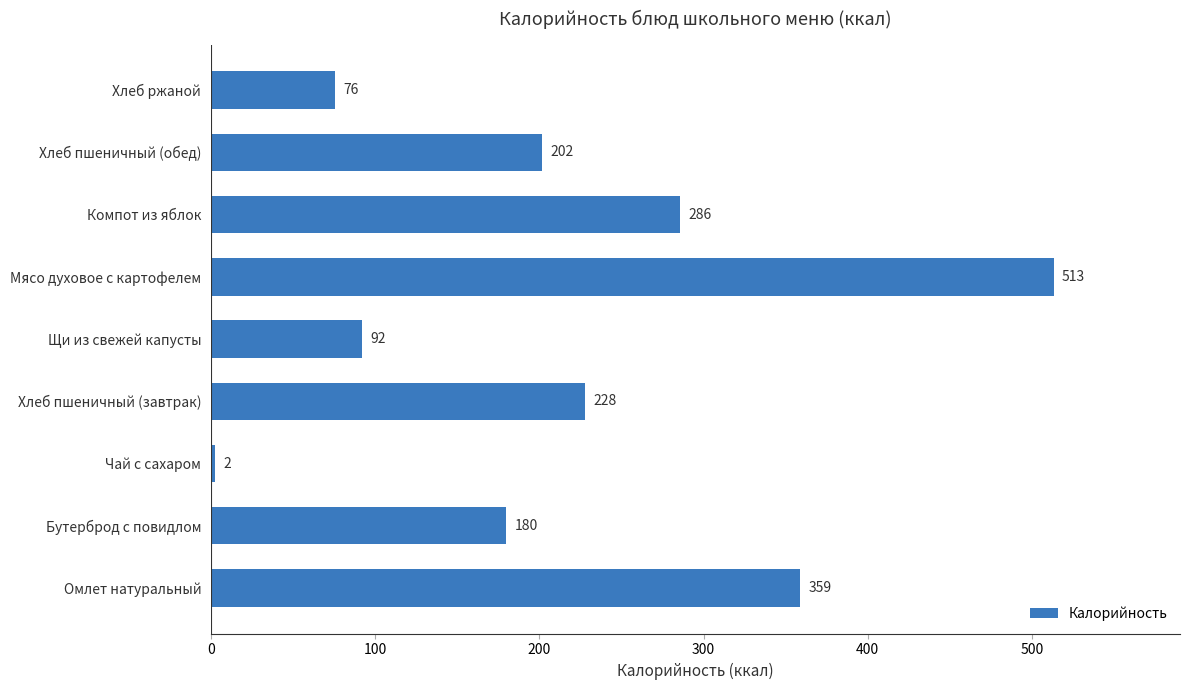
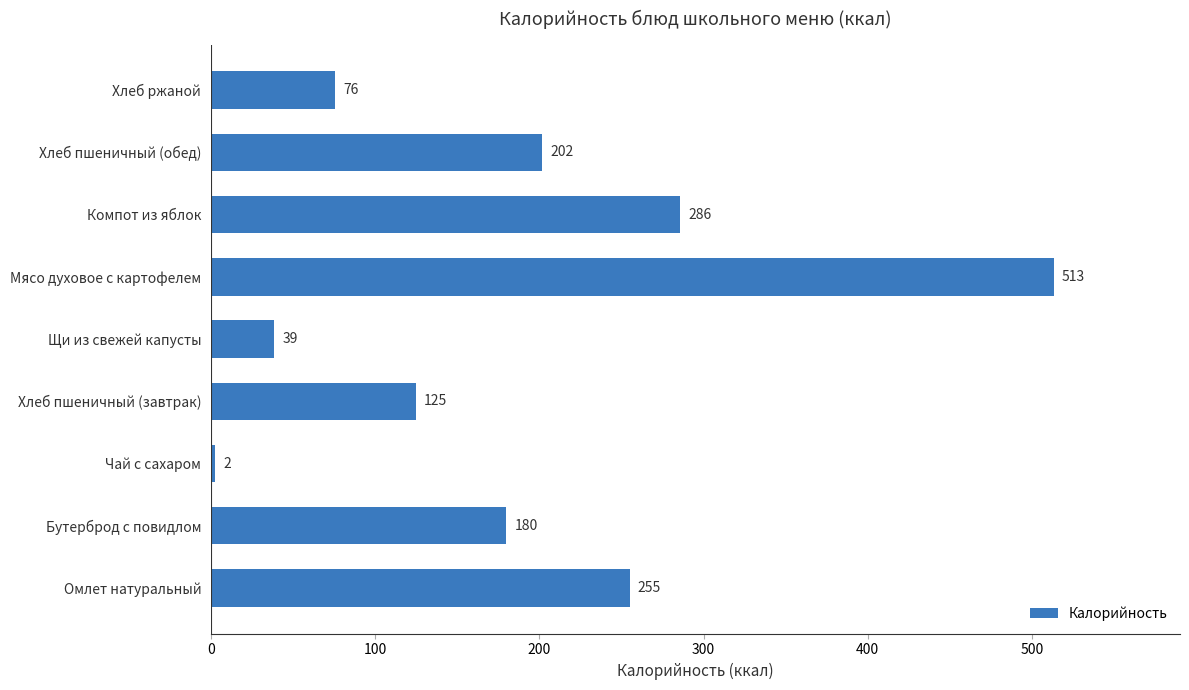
  {
    "Хлеб ржаной": 76,
    "Хлеб пшеничный (обед)": 202,
    "Компот из яблок": 286,
    "Мясо духовое с картофелем": 513,
-   "Щи из свежей капусты": 92,
-   "Хлеб пшеничный (завтрак)": 228,
+   "Щи из свежей капусты": 39,
+   "Хлеб пшеничный (завтрак)": 125,
    "Чай с сахаром": 2,
    "Бутерброд с повидлом": 180,
-   "Омлет натуральный": 359
+   "Омлет натуральный": 255
  }
